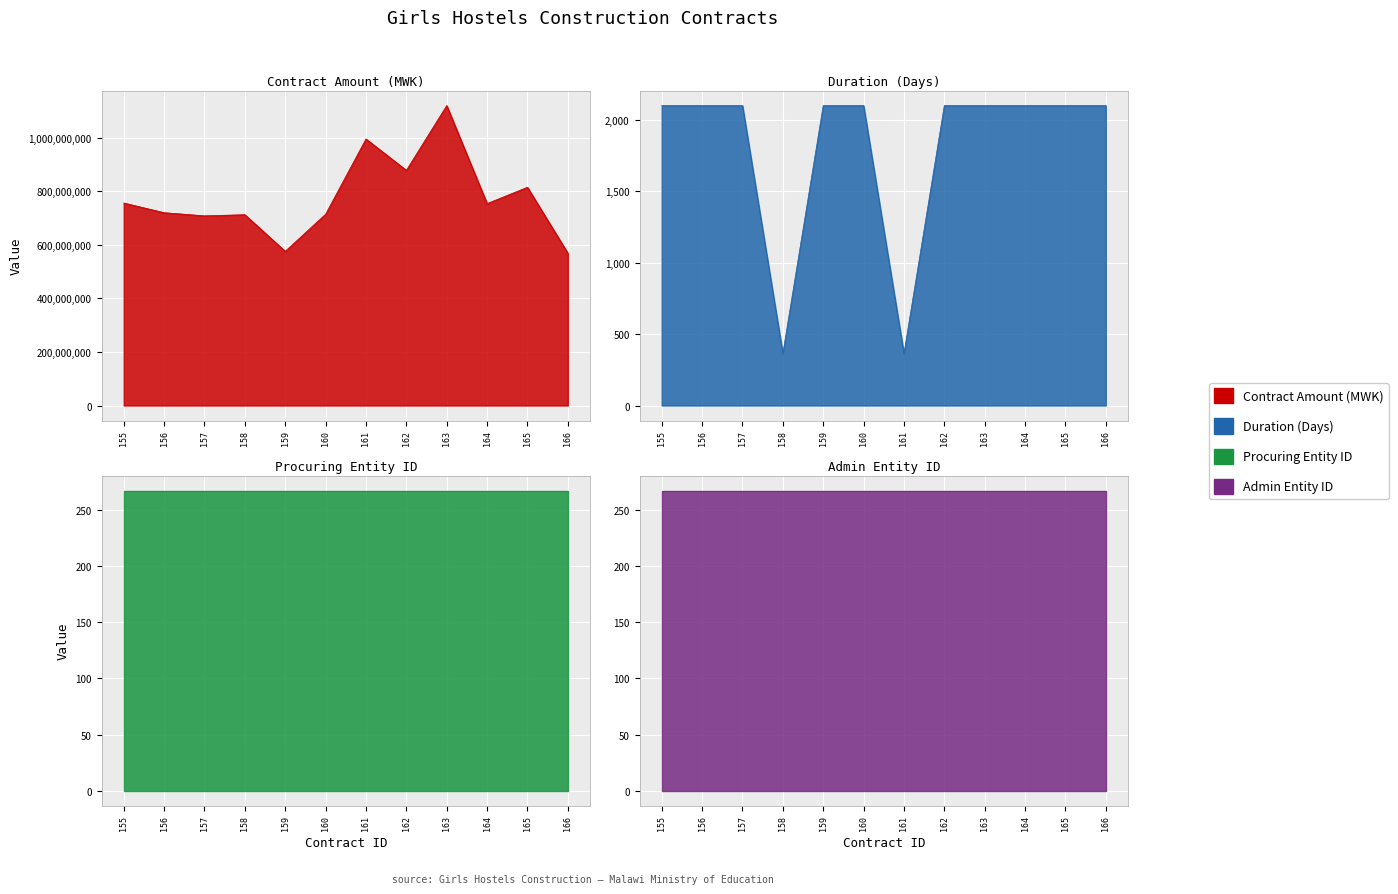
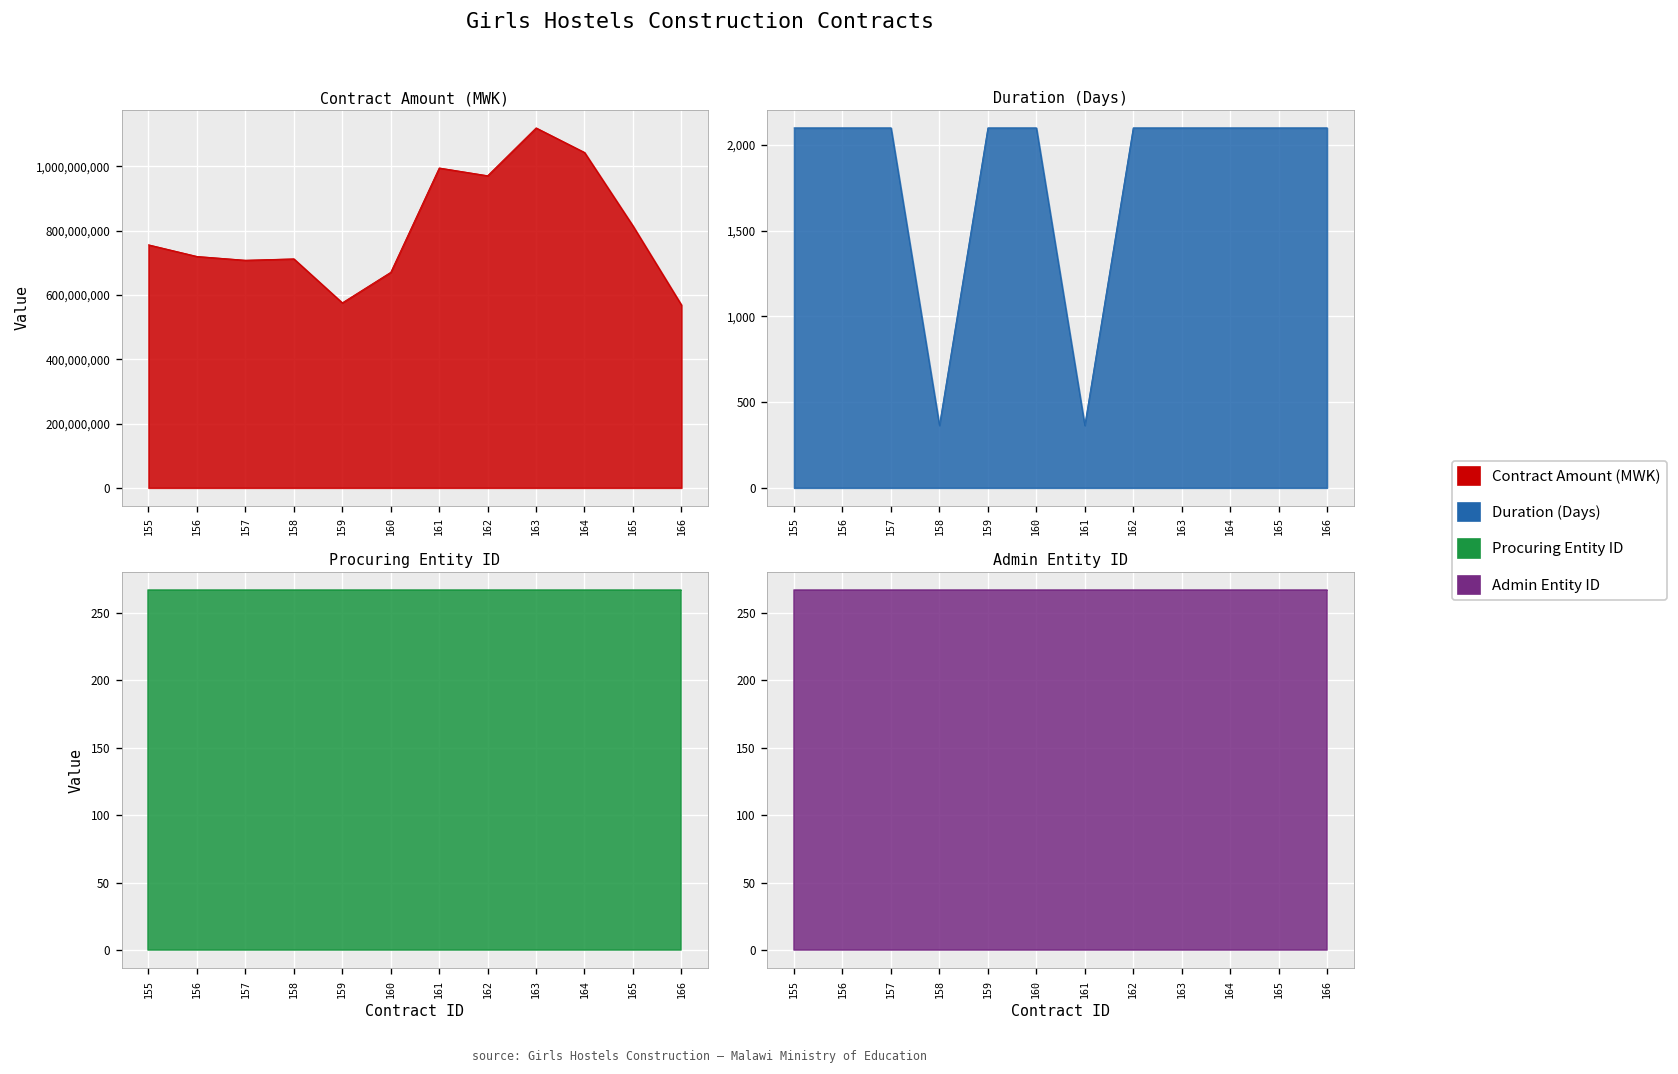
  {
    "Contract Amount (MWK)": {
      "155": "760,000,000",
      "156": "720,000,000",
      "157": "710,000,000",
      "158": "710,000,000",
      "159": "580,000,000",
-     "160": "710,000,000",
+     "160": "670,000,000",
      "161": "1,000,000,000",
-     "162": "880,000,000",
+     "162": "970,000,000",
      "163": "1,120,000,000",
-     "164": "750,000,000",
+     "164": "1,040,000,000",
      "165": "820,000,000",
      "166": "570,000,000"
    },
    "Duration (Days)": {
      "155": "2,100",
      "156": "2,100",
      "157": "2,100",
      "158": "360",
      "159": "2,100",
      "160": "2,100",
      "161": "360",
      "162": "2,100",
      "163": "2,100",
      "164": "2,100",
      "165": "2,100",
      "166": "2,100"
    },
    "Procuring Entity ID": {
      "155": "267",
      "156": "267",
      "157": "267",
      "158": "267",
      "159": "267",
      "160": "267",
      "161": "267",
      "162": "267",
      "163": "267",
      "164": "267",
      "165": "267",
      "166": "267"
    },
    "Admin Entity ID": {
      "155": "267",
      "156": "267",
      "157": "267",
      "158": "267",
      "159": "267",
      "160": "267",
      "161": "267",
      "162": "267",
      "163": "267",
      "164": "267",
      "165": "267",
      "166": "267"
    }
  }
